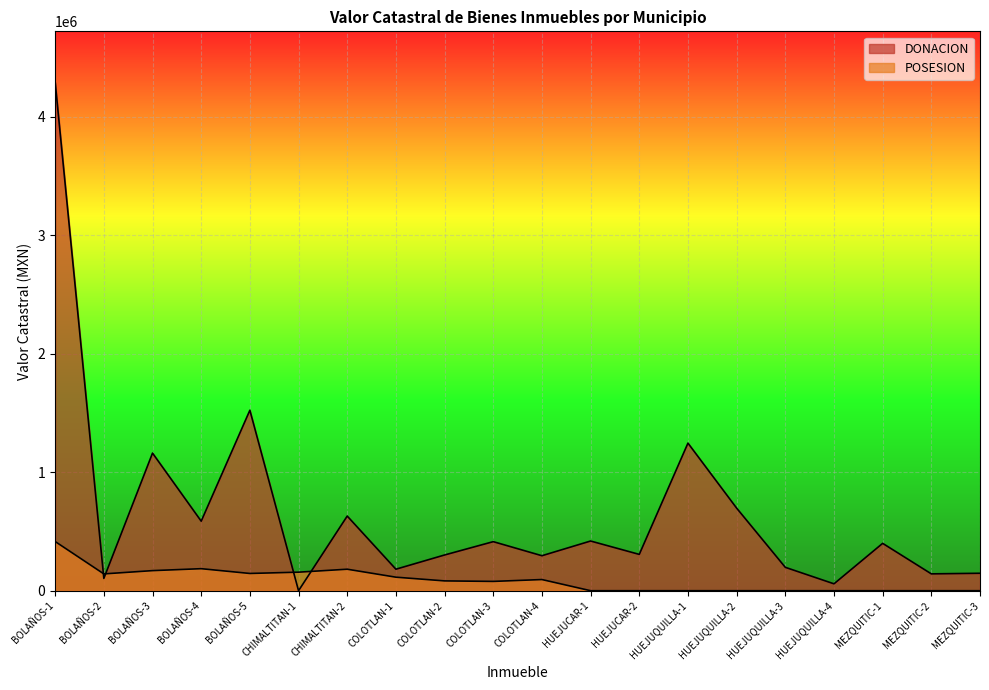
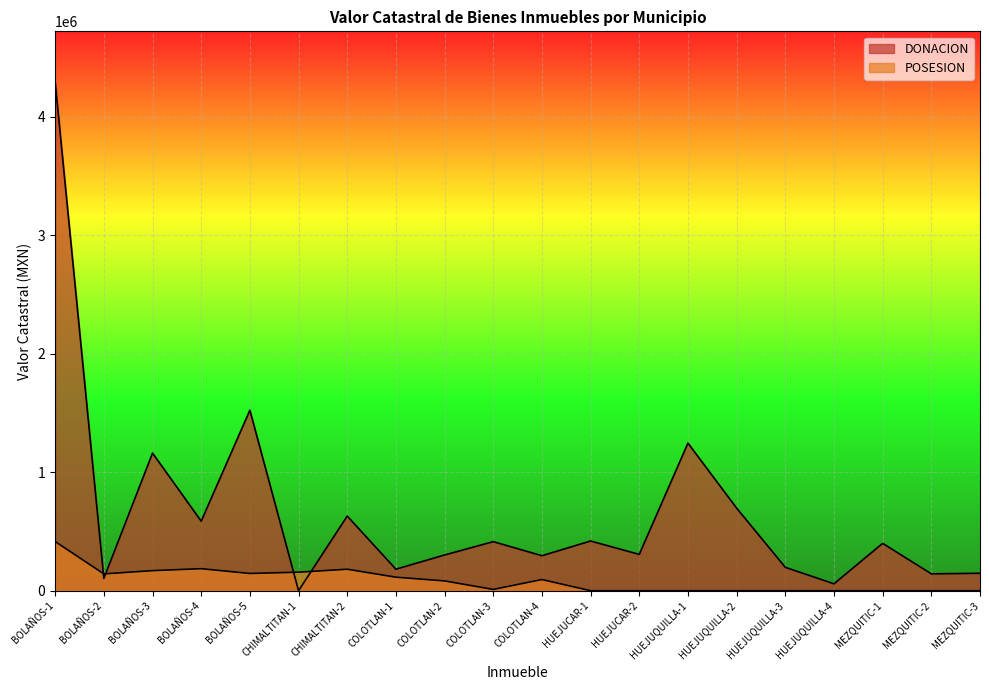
  {
    "DONACION": {
      "BOLAÑOS-1": 4290000,
      "BOLAÑOS-2": 100000,
      "BOLAÑOS-3": 1160000,
      "BOLAÑOS-4": 590000,
      "BOLAÑOS-5": 1520000,
      "CHIMALTITAN-1": 0,
      "CHIMALTITAN-2": 630000,
      "COLOTLAN-1": 180000,
      "COLOTLAN-2": 300000,
      "COLOTLAN-3": 410000,
      "COLOTLAN-4": 300000,
      "HUEJUCAR-1": 420000,
      "HUEJUCAR-2": 310000,
      "HUEJUQUILLA-1": 1250000,
      "HUEJUQUILLA-2": 700000,
      "HUEJUQUILLA-3": 200000,
      "HUEJUQUILLA-4": 60000,
      "MEZQUITIC-1": 400000,
      "MEZQUITIC-2": 140000,
      "MEZQUITIC-3": 150000
    },
    "POSESION": {
      "BOLAÑOS-1": 420000,
      "BOLAÑOS-2": 140000,
      "BOLAÑOS-3": 170000,
      "BOLAÑOS-4": 190000,
      "BOLAÑOS-5": 150000,
      "CHIMALTITAN-1": 160000,
      "CHIMALTITAN-2": 180000,
      "COLOTLAN-1": 110000,
      "COLOTLAN-2": 80000,
-     "COLOTLAN-3": 80000,
+     "COLOTLAN-3": 10000,
      "COLOTLAN-4": 90000,
      "HUEJUCAR-1": 0,
      "HUEJUCAR-2": 0,
      "HUEJUQUILLA-1": 0,
      "HUEJUQUILLA-2": 0,
      "HUEJUQUILLA-3": 0,
      "HUEJUQUILLA-4": 0,
      "MEZQUITIC-1": 0,
      "MEZQUITIC-2": 0,
      "MEZQUITIC-3": 0
    }
  }
